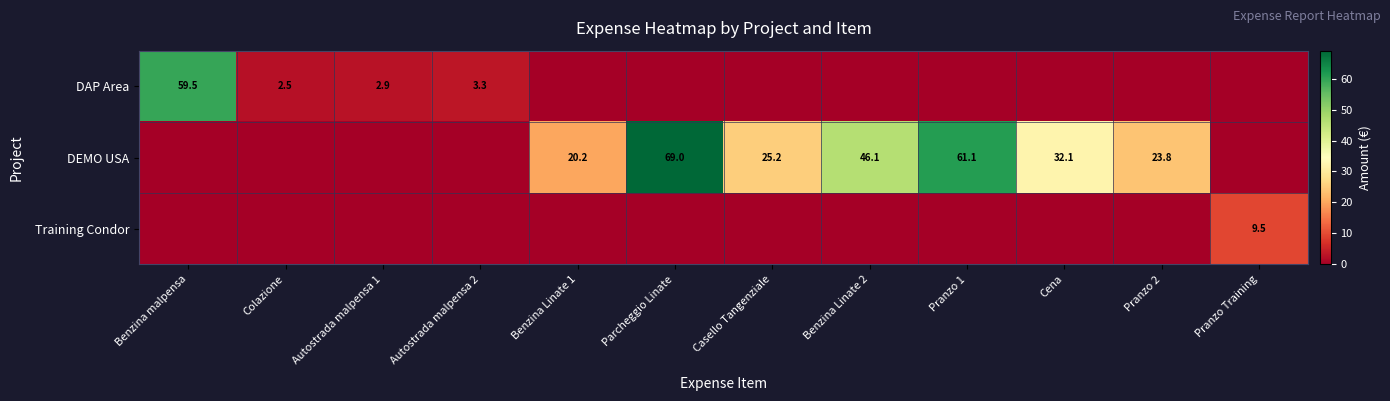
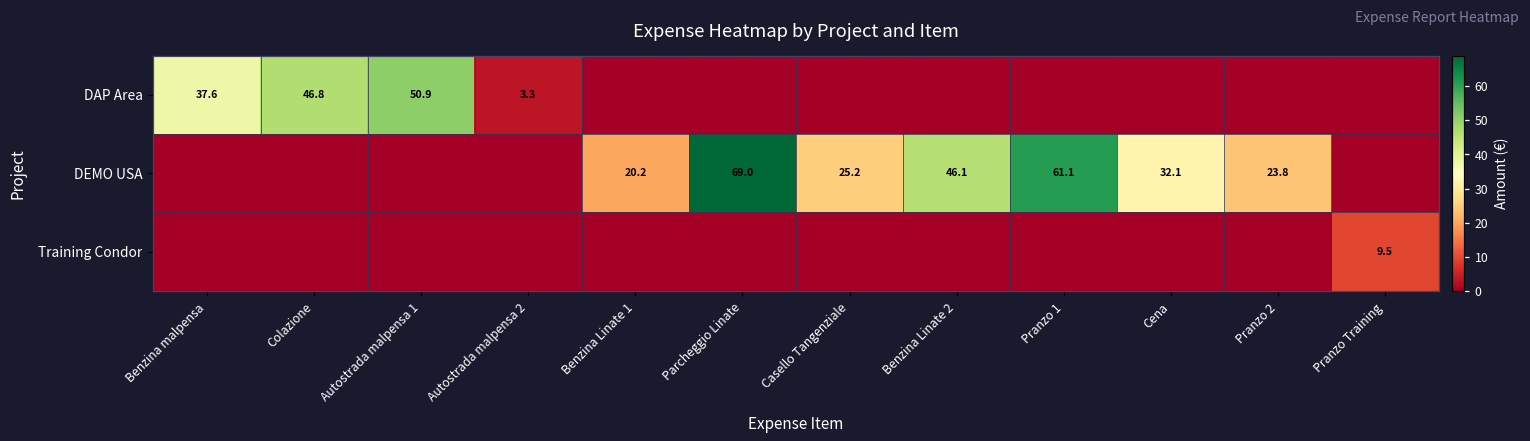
  {
    "DAP Area": {
-     "Benzina malpensa": 59.5,
-     "Colazione": 2.5,
-     "Autostrada malpensa 1": 2.9,
+     "Benzina malpensa": 37.6,
+     "Colazione": 46.8,
+     "Autostrada malpensa 1": 50.9,
      "Autostrada malpensa 2": 3.3
    },
    "DEMO USA": {
      "Benzina Linate 1": 20.2,
      "Parcheggio Linate": 69.0,
      "Casello Tangenziale": 25.2,
      "Benzina Linate 2": 46.1,
      "Pranzo 1": 61.1,
      "Cena": 32.1,
      "Pranzo 2": 23.8
    },
    "Training Condor": {
      "Pranzo Training": 9.5
    }
  }
